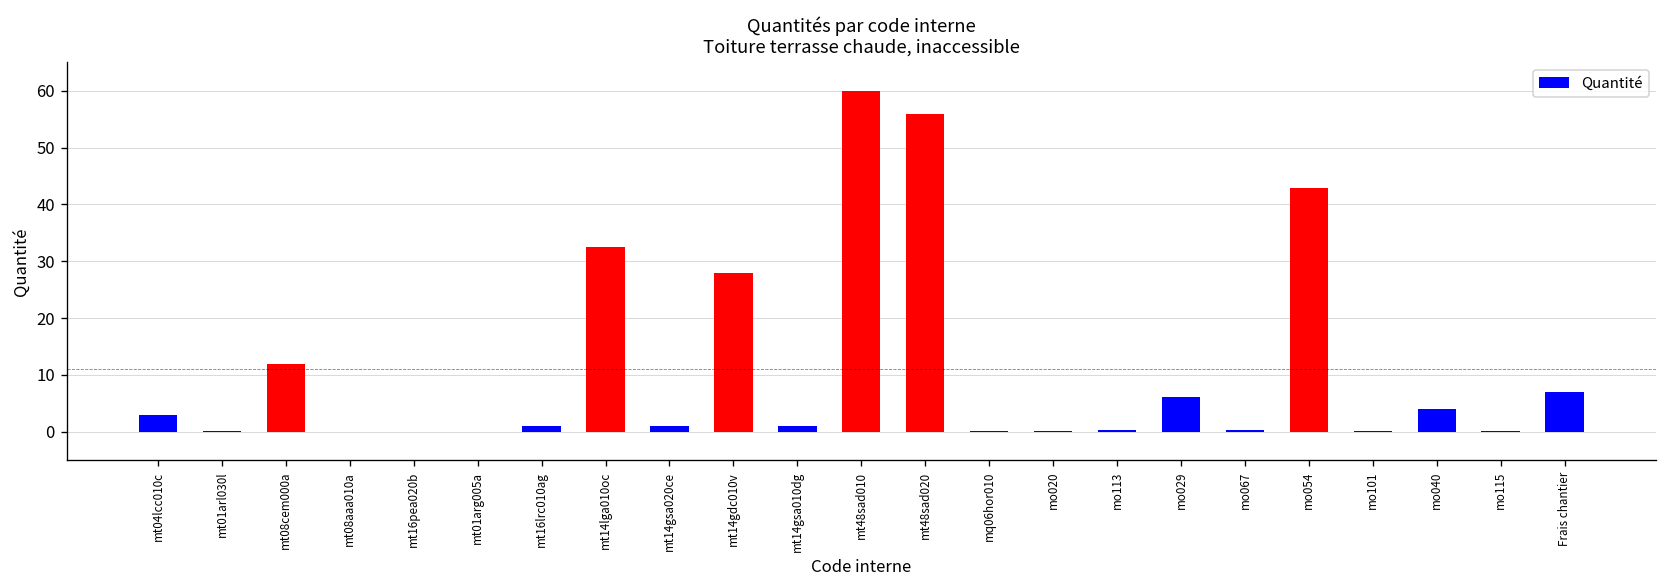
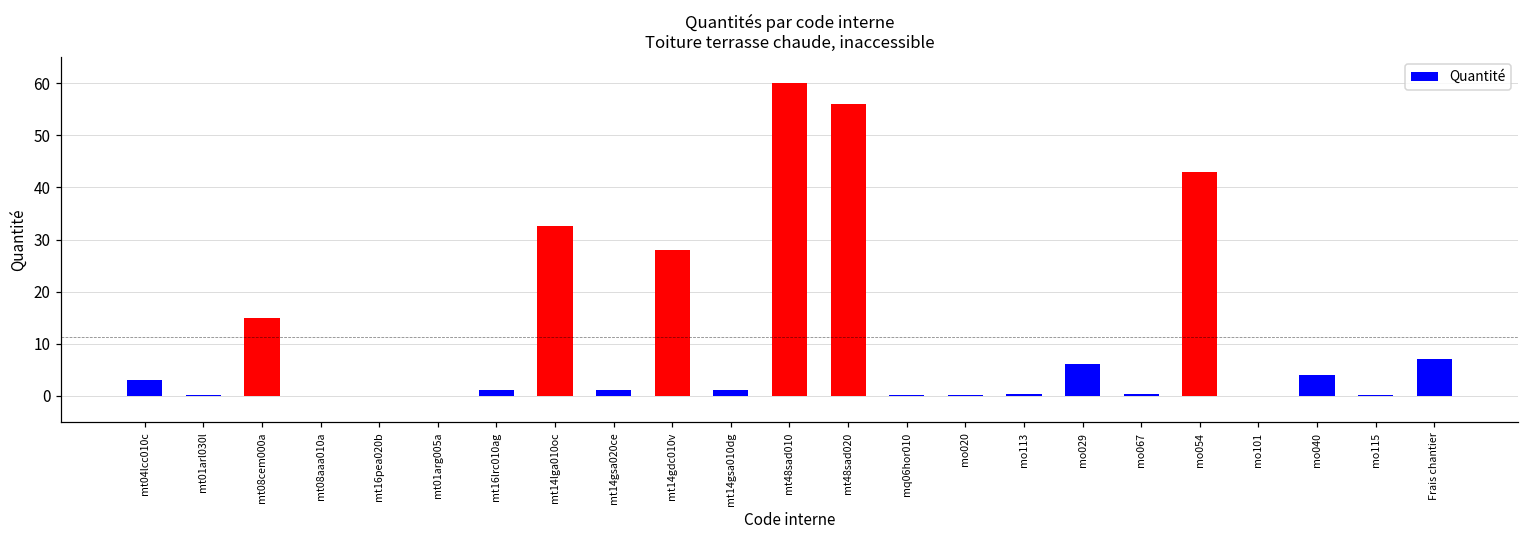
  {
    "mt04lcc010c": 3,
-   "mt08cem000a": 12,
+   "mt08cem000a": 15,
    "mt16lrc010ag": 1,
    "mt14lga010oc": 33,
    "mt14gsa020ce": 1,
    "mt14gdc010v": 28,
    "mt14gsa010dg": 1,
    "mt48sad010": 60,
    "mt48sad020": 56,
    "mo029": 6,
    "mo054": 43,
    "mo040": 4,
    "Frais chantier": 7
  }
